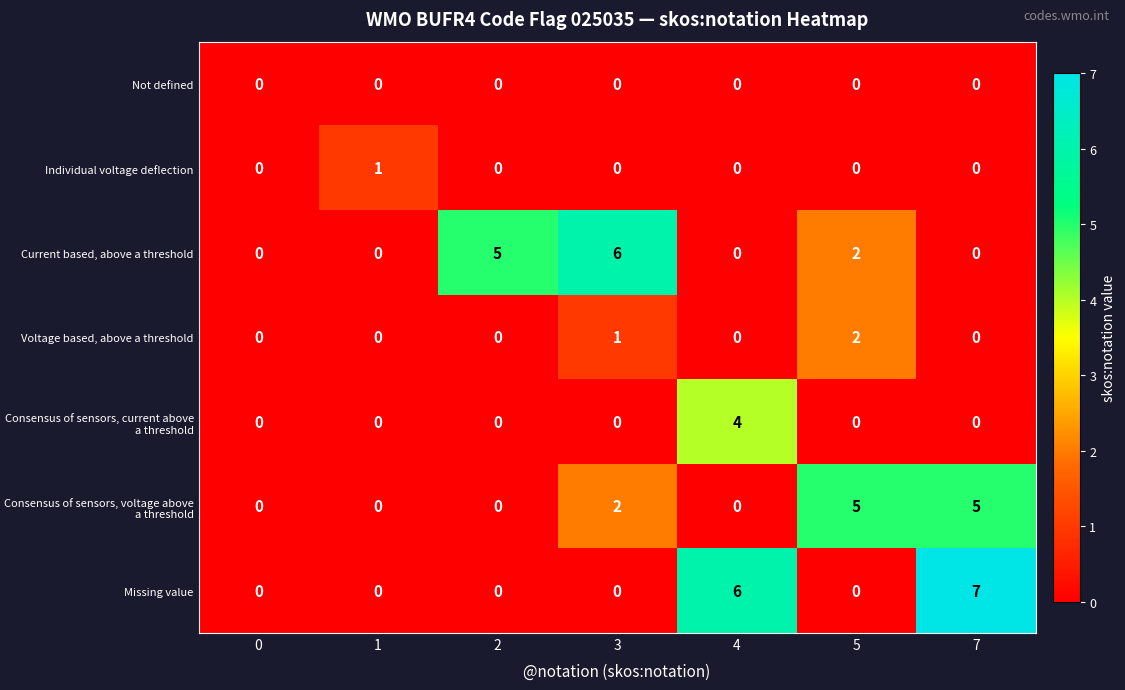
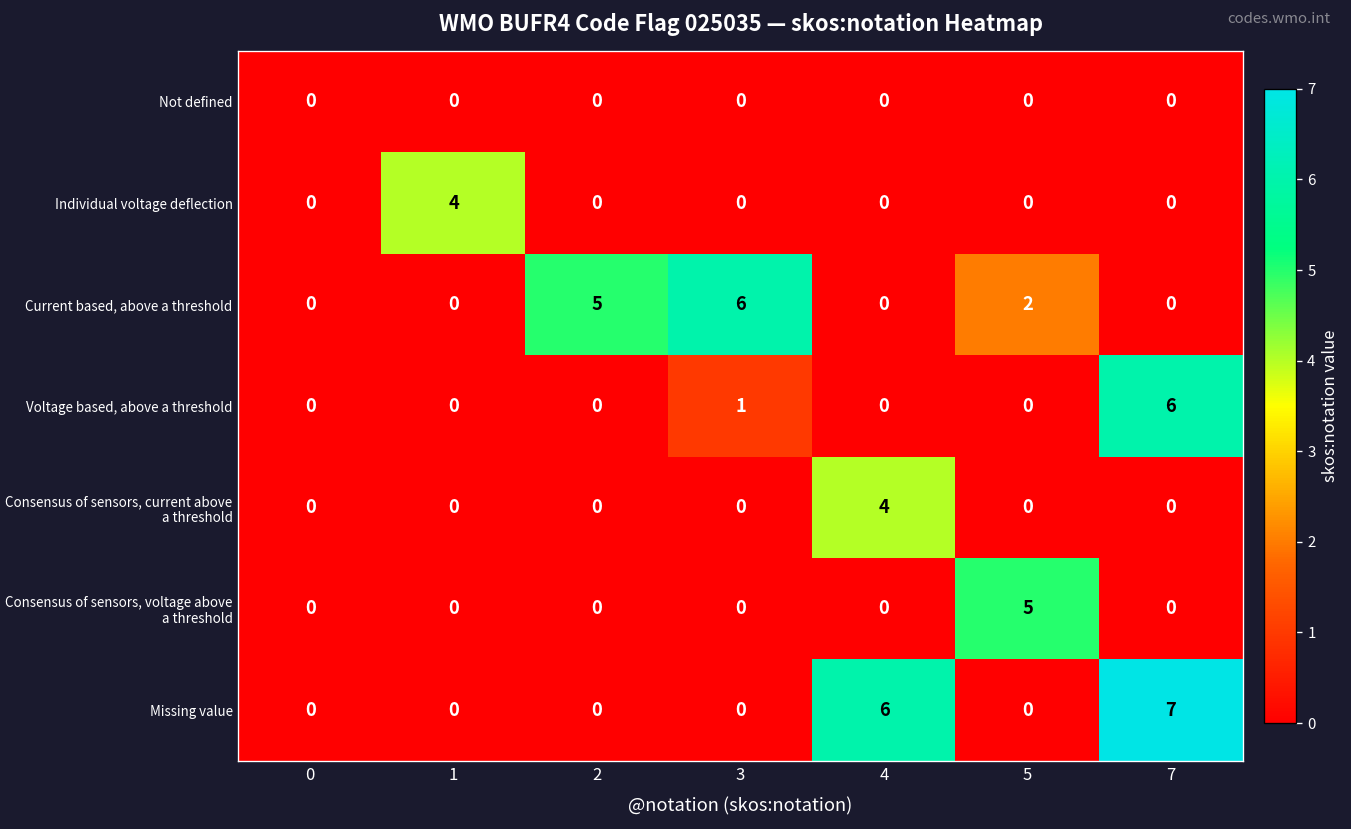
  {
    "Not defined": {
      "0": 0,
      "1": 0,
      "2": 0,
      "3": 0,
      "4": 0,
      "5": 0,
      "7": 0
    },
    "Individual voltage deflection": {
      "0": 0,
-     "1": 1,
+     "1": 4,
      "2": 0,
      "3": 0,
      "4": 0,
      "5": 0,
      "7": 0
    },
    "Current based, above a threshold": {
      "0": 0,
      "1": 0,
      "2": 5,
      "3": 6,
      "4": 0,
      "5": 2,
      "7": 0
    },
    "Voltage based, above a threshold": {
      "0": 0,
      "1": 0,
      "2": 0,
      "3": 1,
      "4": 0,
-     "5": 2,
-     "7": 0
+     "5": 0,
+     "7": 6
    },
    "Consensus of sensors, current above a threshold": {
      "0": 0,
      "1": 0,
      "2": 0,
      "3": 0,
      "4": 4,
      "5": 0,
      "7": 0
    },
    "Consensus of sensors, voltage above a threshold": {
      "0": 0,
      "1": 0,
      "2": 0,
-     "3": 2,
+     "3": 0,
      "4": 0,
      "5": 5,
-     "7": 5
+     "7": 0
    },
    "Missing value": {
      "0": 0,
      "1": 0,
      "2": 0,
      "3": 0,
      "4": 6,
      "5": 0,
      "7": 7
    }
  }
